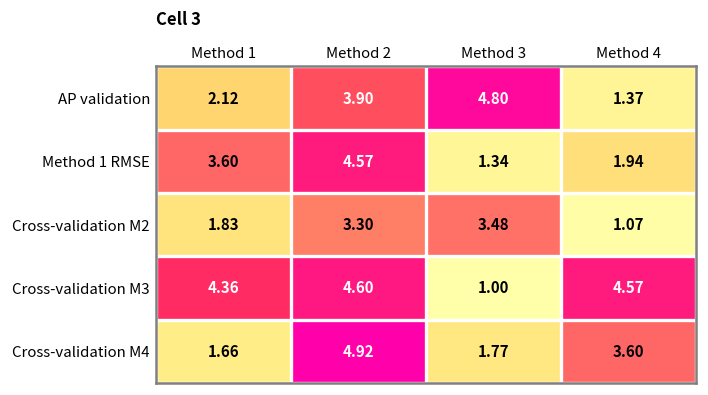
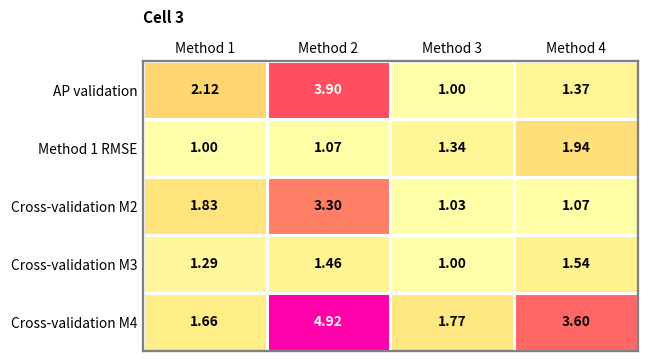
  {
    "AP validation": {
      "Method 1": 2.12,
      "Method 2": 3.90,
-     "Method 3": 4.80,
+     "Method 3": 1.00,
      "Method 4": 1.37
    },
    "Method 1 RMSE": {
-     "Method 1": 3.60,
-     "Method 2": 4.57,
+     "Method 1": 1.00,
+     "Method 2": 1.07,
      "Method 3": 1.34,
      "Method 4": 1.94
    },
    "Cross-validation M2": {
      "Method 1": 1.83,
      "Method 2": 3.30,
-     "Method 3": 3.48,
+     "Method 3": 1.03,
      "Method 4": 1.07
    },
    "Cross-validation M3": {
-     "Method 1": 4.36,
-     "Method 2": 4.60,
+     "Method 1": 1.29,
+     "Method 2": 1.46,
      "Method 3": 1.00,
-     "Method 4": 4.57
+     "Method 4": 1.54
    },
    "Cross-validation M4": {
      "Method 1": 1.66,
      "Method 2": 4.92,
      "Method 3": 1.77,
      "Method 4": 3.60
    }
  }
